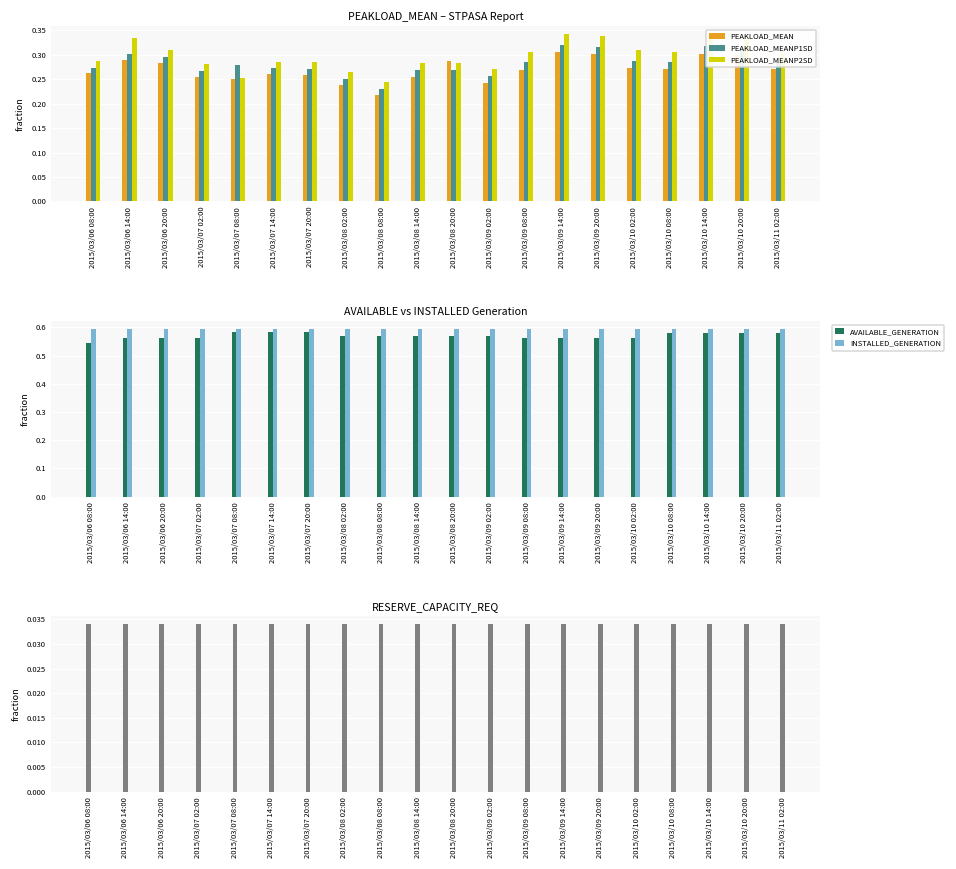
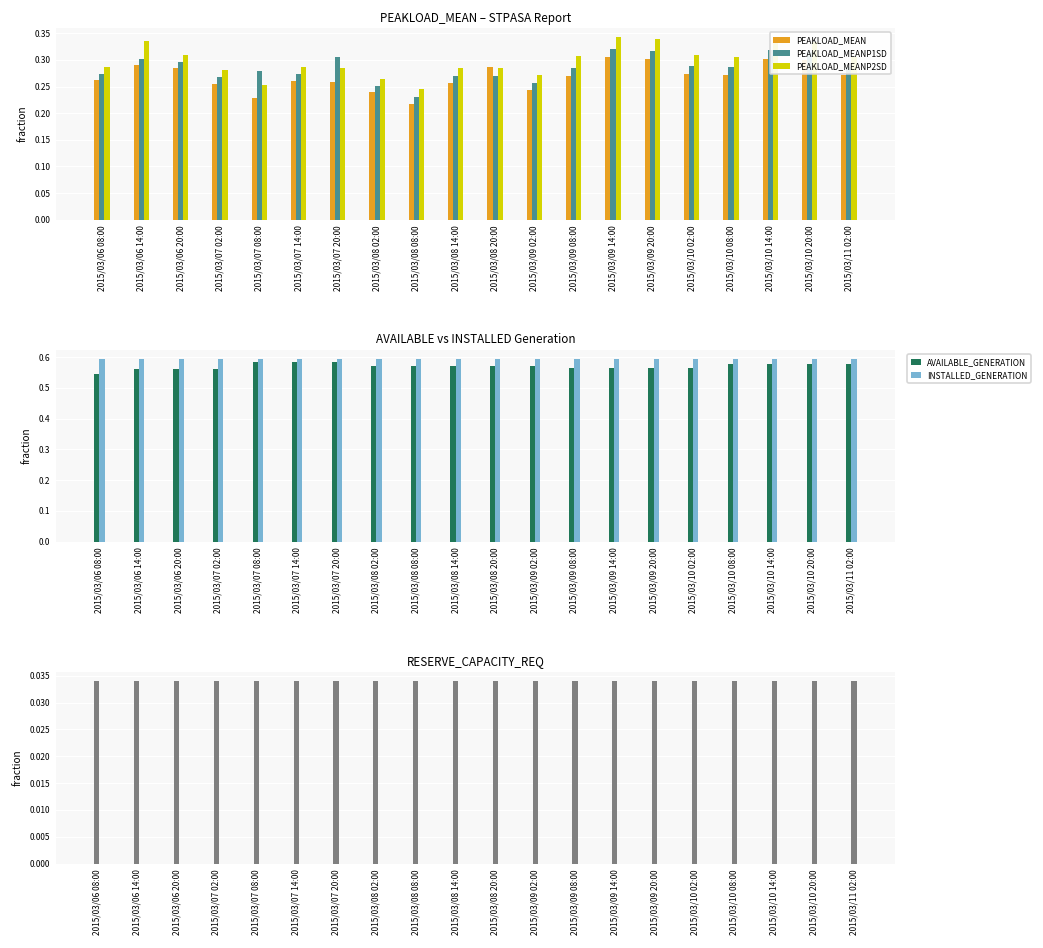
  {
    "PEAKLOAD_MEAN – STPASA Report": {
      "PEAKLOAD_MEAN": {
        "2015/03/06 08:00": 0.26,
        "2015/03/06 14:00": 0.29,
        "2015/03/06 20:00": 0.28,
        "2015/03/07 02:00": 0.26,
-       "2015/03/07 08:00": 0.25,
+       "2015/03/07 08:00": 0.23,
        "2015/03/07 14:00": 0.26,
        "2015/03/07 20:00": 0.26,
        "2015/03/08 02:00": 0.24,
        "2015/03/08 08:00": 0.22,
        "2015/03/08 14:00": 0.26,
        "2015/03/08 20:00": 0.29,
        "2015/03/09 02:00": 0.24,
        "2015/03/09 08:00": 0.27,
        "2015/03/09 14:00": 0.31,
        "2015/03/09 20:00": 0.30,
        "2015/03/10 02:00": 0.27,
        "2015/03/10 08:00": 0.27,
        "2015/03/10 14:00": 0.30
      },
      "PEAKLOAD_MEANP1SD": {
        "2015/03/06 08:00": 0.27,
        "2015/03/06 14:00": 0.30,
        "2015/03/06 20:00": 0.30,
        "2015/03/07 02:00": 0.27,
        "2015/03/07 08:00": 0.28,
        "2015/03/07 14:00": 0.27,
-       "2015/03/07 20:00": 0.27,
+       "2015/03/07 20:00": 0.31,
        "2015/03/08 02:00": 0.25,
        "2015/03/08 08:00": 0.23,
        "2015/03/08 14:00": 0.27,
        "2015/03/08 20:00": 0.27,
        "2015/03/09 02:00": 0.26,
        "2015/03/09 08:00": 0.28,
        "2015/03/09 14:00": 0.32,
        "2015/03/09 20:00": 0.32,
        "2015/03/10 02:00": 0.29,
        "2015/03/10 08:00": 0.29
      },
      "PEAKLOAD_MEANP2SD": {
        "2015/03/06 08:00": 0.29,
        "2015/03/06 14:00": 0.33,
        "2015/03/06 20:00": 0.31,
        "2015/03/07 02:00": 0.28,
        "2015/03/07 08:00": 0.25,
        "2015/03/07 14:00": 0.29,
        "2015/03/07 20:00": 0.28,
        "2015/03/08 02:00": 0.26,
        "2015/03/08 08:00": 0.25,
        "2015/03/08 14:00": 0.28,
        "2015/03/08 20:00": 0.28,
        "2015/03/09 02:00": 0.27,
        "2015/03/09 08:00": 0.31,
        "2015/03/09 14:00": 0.34,
        "2015/03/09 20:00": 0.34,
        "2015/03/10 02:00": 0.31,
        "2015/03/10 08:00": 0.31
      }
    },
    "AVAILABLE vs INSTALLED Generation": {
      "AVAILABLE_GENERATION": {
        "2015/03/06 08:00": 0.54,
        "2015/03/06 14:00": 0.56,
        "2015/03/06 20:00": 0.56,
        "2015/03/07 02:00": 0.56,
        "2015/03/07 08:00": 0.58,
        "2015/03/07 14:00": 0.58,
        "2015/03/07 20:00": 0.58,
        "2015/03/08 02:00": 0.57,
        "2015/03/08 08:00": 0.57,
        "2015/03/08 14:00": 0.57,
        "2015/03/08 20:00": 0.57,
        "2015/03/09 02:00": 0.57,
        "2015/03/09 08:00": 0.56,
        "2015/03/09 14:00": 0.56,
        "2015/03/09 20:00": 0.56,
        "2015/03/10 02:00": 0.56,
        "2015/03/10 08:00": 0.58,
        "2015/03/10 14:00": 0.58,
        "2015/03/10 20:00": 0.58,
        "2015/03/11 02:00": 0.58
      },
      "INSTALLED_GENERATION": {
        "2015/03/06 08:00": 0.59,
        "2015/03/06 14:00": 0.59,
        "2015/03/06 20:00": 0.59,
        "2015/03/07 02:00": 0.59,
        "2015/03/07 08:00": 0.59,
        "2015/03/07 14:00": 0.59,
        "2015/03/07 20:00": 0.59,
        "2015/03/08 02:00": 0.59,
        "2015/03/08 08:00": 0.59,
        "2015/03/08 14:00": 0.59,
        "2015/03/08 20:00": 0.59,
        "2015/03/09 02:00": 0.59,
        "2015/03/09 08:00": 0.59,
        "2015/03/09 14:00": 0.59,
        "2015/03/09 20:00": 0.59,
        "2015/03/10 02:00": 0.59,
        "2015/03/10 08:00": 0.59,
        "2015/03/10 14:00": 0.59,
        "2015/03/10 20:00": 0.59,
        "2015/03/11 02:00": 0.59
      }
    },
    "RESERVE_CAPACITY_REQ": {
      "2015/03/06 08:00": 0.034,
      "2015/03/06 14:00": 0.034,
      "2015/03/06 20:00": 0.034,
      "2015/03/07 02:00": 0.034,
      "2015/03/07 08:00": 0.034,
      "2015/03/07 14:00": 0.034,
      "2015/03/07 20:00": 0.034,
      "2015/03/08 02:00": 0.034,
      "2015/03/08 08:00": 0.034,
      "2015/03/08 14:00": 0.034,
      "2015/03/08 20:00": 0.034,
      "2015/03/09 02:00": 0.034,
      "2015/03/09 08:00": 0.034,
      "2015/03/09 14:00": 0.034,
      "2015/03/09 20:00": 0.034,
      "2015/03/10 02:00": 0.034,
      "2015/03/10 08:00": 0.034,
      "2015/03/10 14:00": 0.034,
      "2015/03/10 20:00": 0.034,
      "2015/03/11 02:00": 0.034
    }
  }
